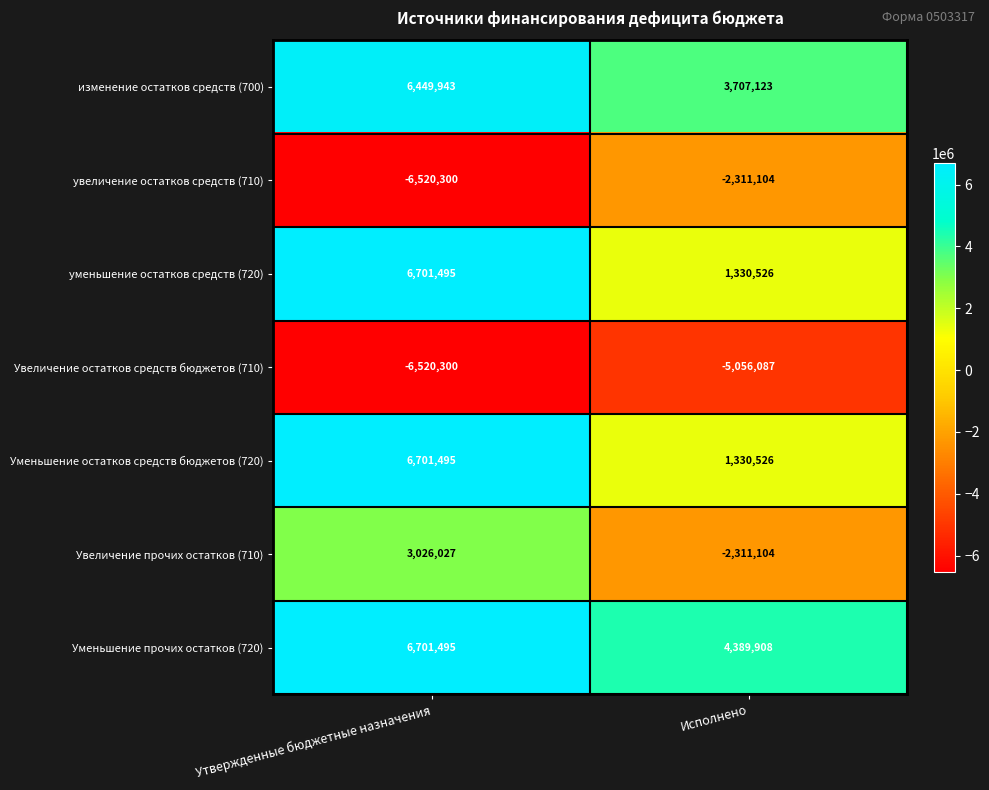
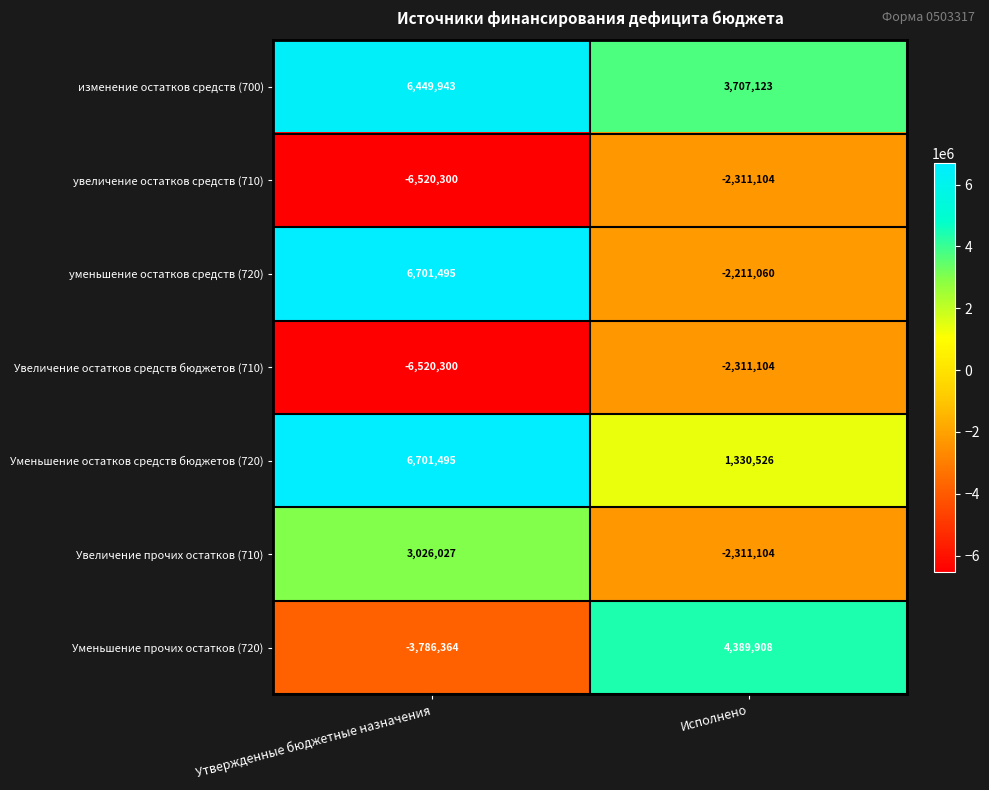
  {
    "изменение остатков средств (700)": {
      "Утвержденные бюджетные назначения": "6,449,943",
      "Исполнено": "3,707,123"
    },
    "увеличение остатков средств (710)": {
      "Утвержденные бюджетные назначения": "-6,520,300",
      "Исполнено": "-2,311,104"
    },
    "уменьшение остатков средств (720)": {
      "Утвержденные бюджетные назначения": "6,701,495",
-     "Исполнено": "1,330,526"
+     "Исполнено": "-2,211,060"
    },
    "Увеличение остатков средств бюджетов (710)": {
      "Утвержденные бюджетные назначения": "-6,520,300",
-     "Исполнено": "-5,056,087"
+     "Исполнено": "-2,311,104"
    },
    "Уменьшение остатков средств бюджетов (720)": {
      "Утвержденные бюджетные назначения": "6,701,495",
      "Исполнено": "1,330,526"
    },
    "Увеличение прочих остатков (710)": {
      "Утвержденные бюджетные назначения": "3,026,027",
      "Исполнено": "-2,311,104"
    },
    "Уменьшение прочих остатков (720)": {
-     "Утвержденные бюджетные назначения": "6,701,495",
+     "Утвержденные бюджетные назначения": "-3,786,364",
      "Исполнено": "4,389,908"
    }
  }
